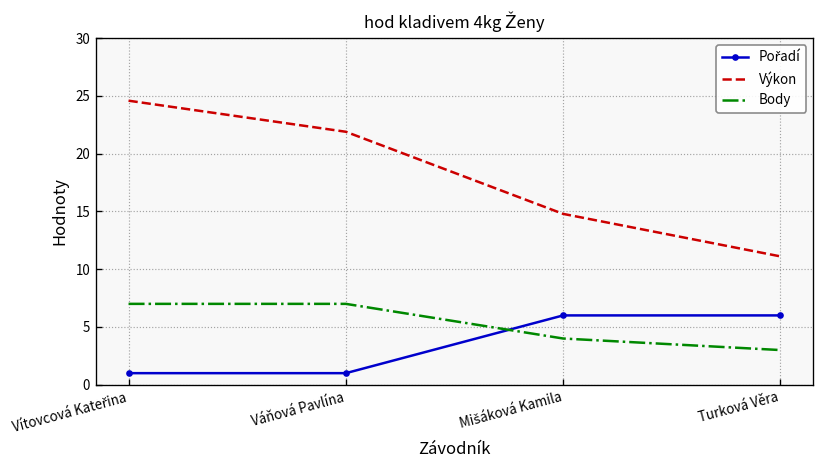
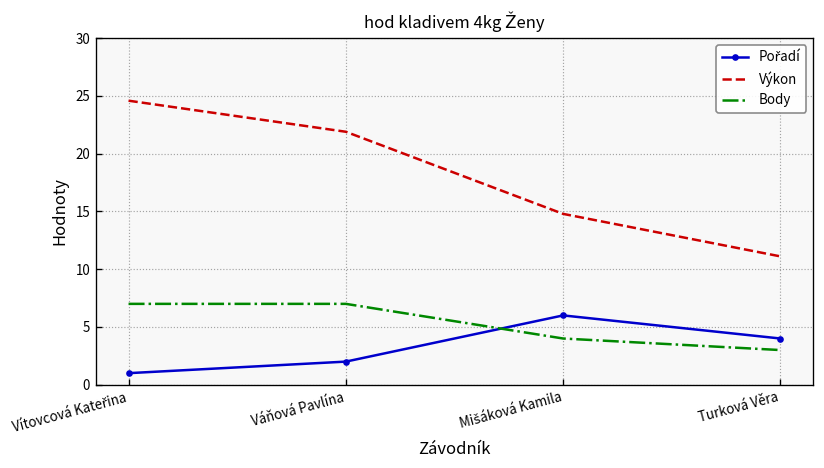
  {
    "Pořadí": {
      "Vítovcová Kateřina": 1,
-     "Váňová Pavlína": 1,
+     "Váňová Pavlína": 2,
      "Mišáková Kamila": 6,
-     "Turková Věra": 6
+     "Turková Věra": 4
    },
    "Výkon": {
      "Vítovcová Kateřina": 25,
      "Váňová Pavlína": 22,
      "Mišáková Kamila": 15,
      "Turková Věra": 11
    },
    "Body": {
      "Vítovcová Kateřina": 7,
      "Váňová Pavlína": 7,
      "Mišáková Kamila": 4,
      "Turková Věra": 3
    }
  }
